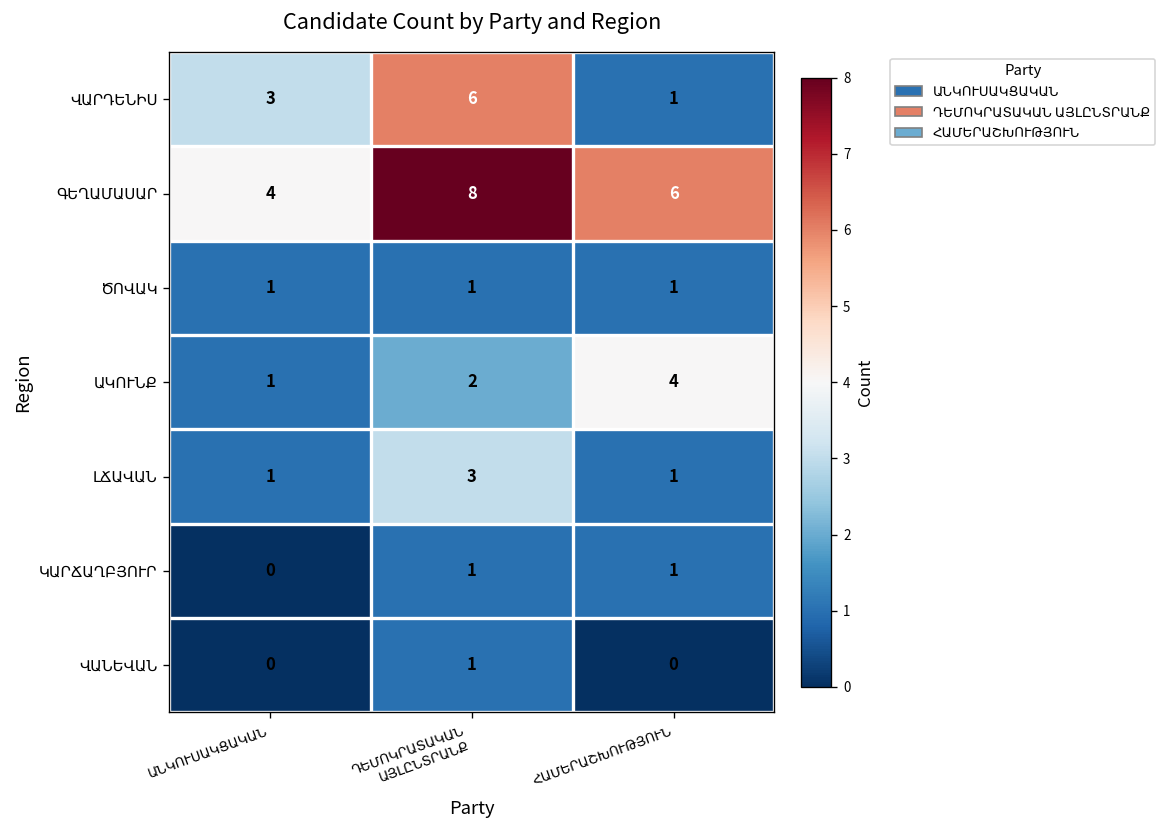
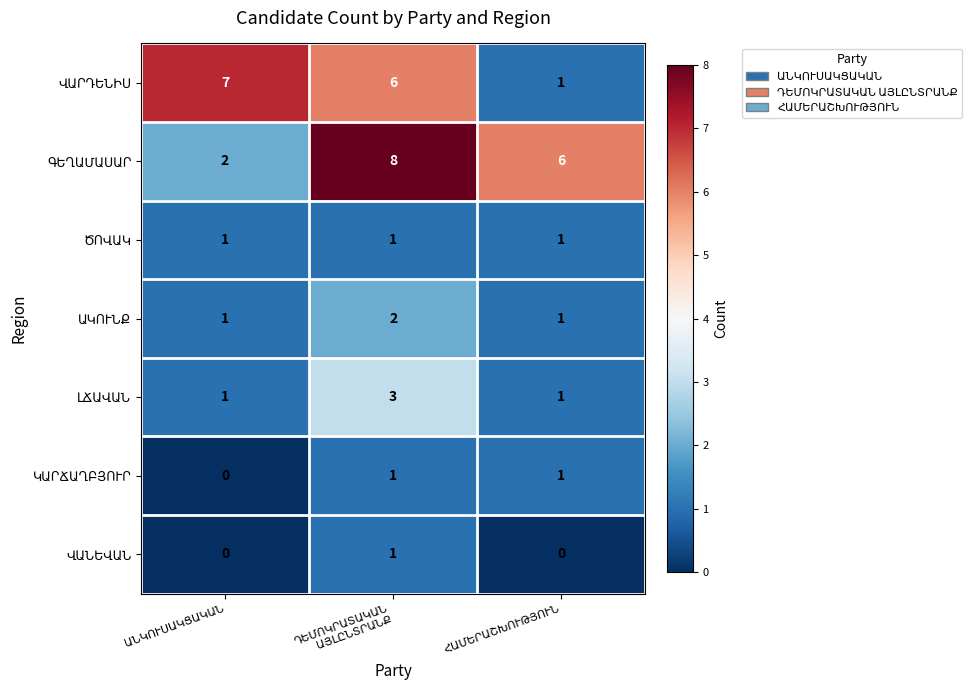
  {
    "ՎԱՐԴԵՆԻՍ": {
-     "ԱՆԿՈՒՍԱԿՑԱԿԱՆ": 3,
+     "ԱՆԿՈՒՍԱԿՑԱԿԱՆ": 7,
      "ԴԵՄՈԿՐԱՏԱԿԱՆ ԱՅԼԸՆՏՐԱՆՔ": 6,
      "ՀԱՄԵՐԱՇԽՈՒԹՅՈՒՆ": 1
    },
    "ԳԵՂԱՄԱՍԱՐ": {
-     "ԱՆԿՈՒՍԱԿՑԱԿԱՆ": 4,
+     "ԱՆԿՈՒՍԱԿՑԱԿԱՆ": 2,
      "ԴԵՄՈԿՐԱՏԱԿԱՆ ԱՅԼԸՆՏՐԱՆՔ": 8,
      "ՀԱՄԵՐԱՇԽՈՒԹՅՈՒՆ": 6
    },
    "ԾՈՎԱԿ": {
      "ԱՆԿՈՒՍԱԿՑԱԿԱՆ": 1,
      "ԴԵՄՈԿՐԱՏԱԿԱՆ ԱՅԼԸՆՏՐԱՆՔ": 1,
      "ՀԱՄԵՐԱՇԽՈՒԹՅՈՒՆ": 1
    },
    "ԱԿՈՒՆՔ": {
      "ԱՆԿՈՒՍԱԿՑԱԿԱՆ": 1,
      "ԴԵՄՈԿՐԱՏԱԿԱՆ ԱՅԼԸՆՏՐԱՆՔ": 2,
-     "ՀԱՄԵՐԱՇԽՈՒԹՅՈՒՆ": 4
+     "ՀԱՄԵՐԱՇԽՈՒԹՅՈՒՆ": 1
    },
    "ԼՃԱՎԱՆ": {
      "ԱՆԿՈՒՍԱԿՑԱԿԱՆ": 1,
      "ԴԵՄՈԿՐԱՏԱԿԱՆ ԱՅԼԸՆՏՐԱՆՔ": 3,
      "ՀԱՄԵՐԱՇԽՈՒԹՅՈՒՆ": 1
    },
    "ԿԱՐՃԱՂԲՅՈՒՐ": {
      "ԱՆԿՈՒՍԱԿՑԱԿԱՆ": 0,
      "ԴԵՄՈԿՐԱՏԱԿԱՆ ԱՅԼԸՆՏՐԱՆՔ": 1,
      "ՀԱՄԵՐԱՇԽՈՒԹՅՈՒՆ": 1
    },
    "ՎԱՆԵՎԱՆ": {
      "ԱՆԿՈՒՍԱԿՑԱԿԱՆ": 0,
      "ԴԵՄՈԿՐԱՏԱԿԱՆ ԱՅԼԸՆՏՐԱՆՔ": 1,
      "ՀԱՄԵՐԱՇԽՈՒԹՅՈՒՆ": 0
    }
  }
